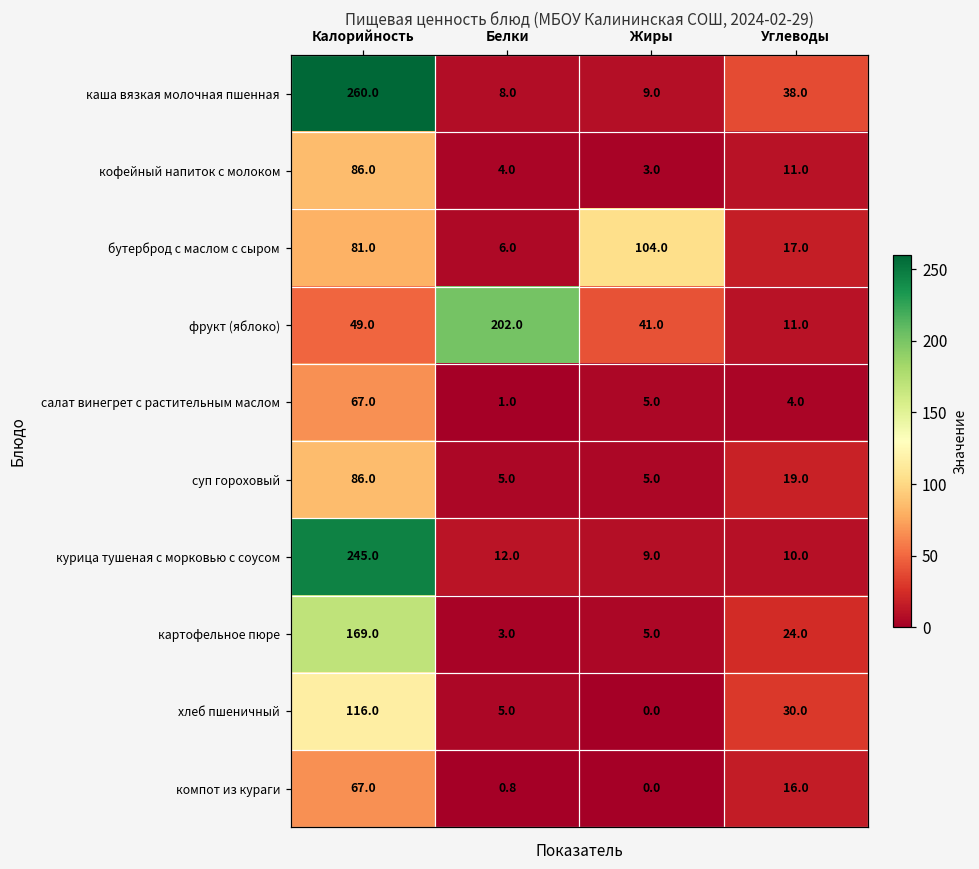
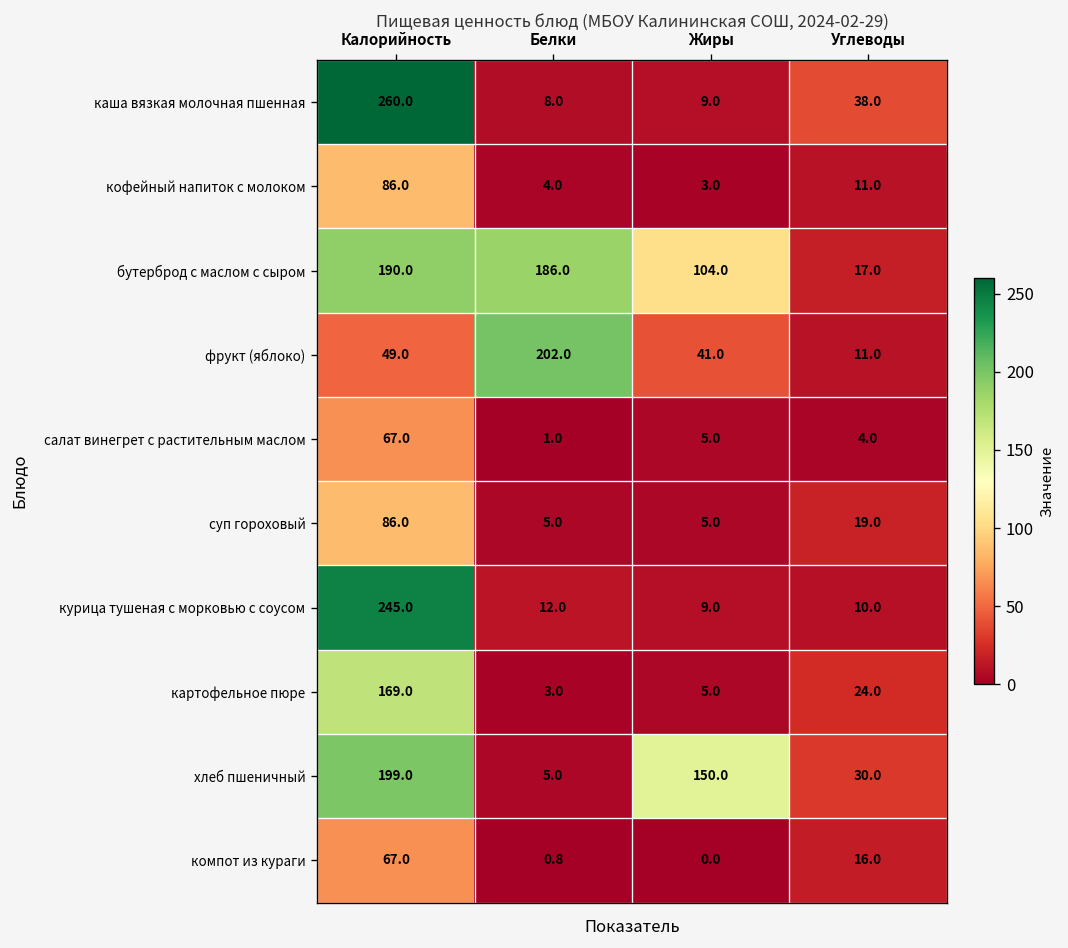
  {
    "каша вязкая молочная пшенная": {
      "Калорийность": 260.0,
      "Белки": 8.0,
      "Жиры": 9.0,
      "Углеводы": 38.0
    },
    "кофейный напиток с молоком": {
      "Калорийность": 86.0,
      "Белки": 4.0,
      "Жиры": 3.0,
      "Углеводы": 11.0
    },
    "бутерброд с маслом с сыром": {
-     "Калорийность": 81.0,
-     "Белки": 6.0,
+     "Калорийность": 190.0,
+     "Белки": 186.0,
      "Жиры": 104.0,
      "Углеводы": 17.0
    },
    "фрукт (яблоко)": {
      "Калорийность": 49.0,
      "Белки": 202.0,
      "Жиры": 41.0,
      "Углеводы": 11.0
    },
    "салат винегрет с растительным маслом": {
      "Калорийность": 67.0,
      "Белки": 1.0,
      "Жиры": 5.0,
      "Углеводы": 4.0
    },
    "суп гороховый": {
      "Калорийность": 86.0,
      "Белки": 5.0,
      "Жиры": 5.0,
      "Углеводы": 19.0
    },
    "курица тушеная с морковью с соусом": {
      "Калорийность": 245.0,
      "Белки": 12.0,
      "Жиры": 9.0,
      "Углеводы": 10.0
    },
    "картофельное пюре": {
      "Калорийность": 169.0,
      "Белки": 3.0,
      "Жиры": 5.0,
      "Углеводы": 24.0
    },
    "хлеб пшеничный": {
-     "Калорийность": 116.0,
+     "Калорийность": 199.0,
      "Белки": 5.0,
-     "Жиры": 0.0,
+     "Жиры": 150.0,
      "Углеводы": 30.0
    },
    "компот из кураги": {
      "Калорийность": 67.0,
      "Белки": 0.8,
      "Жиры": 0.0,
      "Углеводы": 16.0
    }
  }
